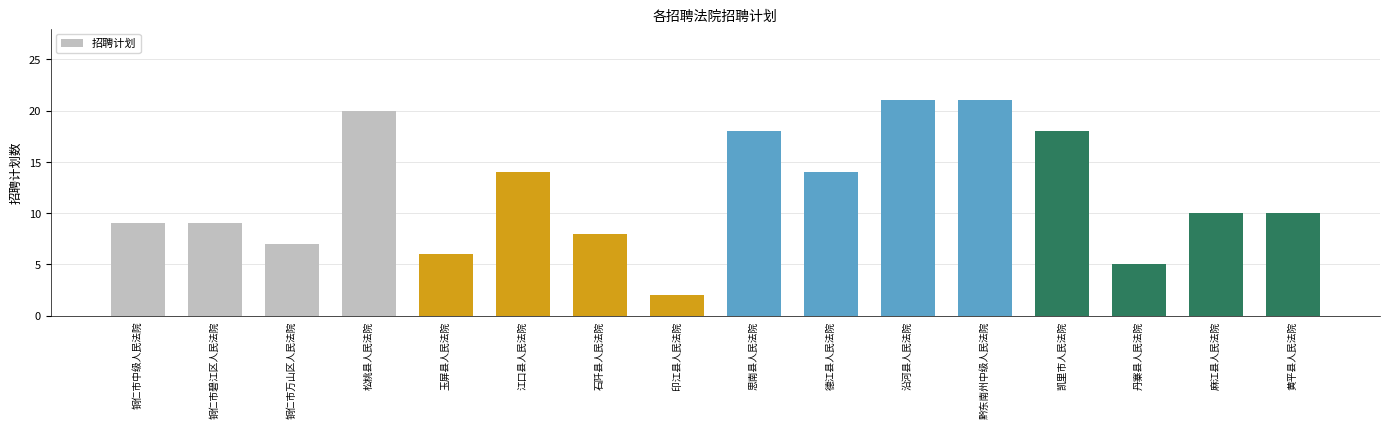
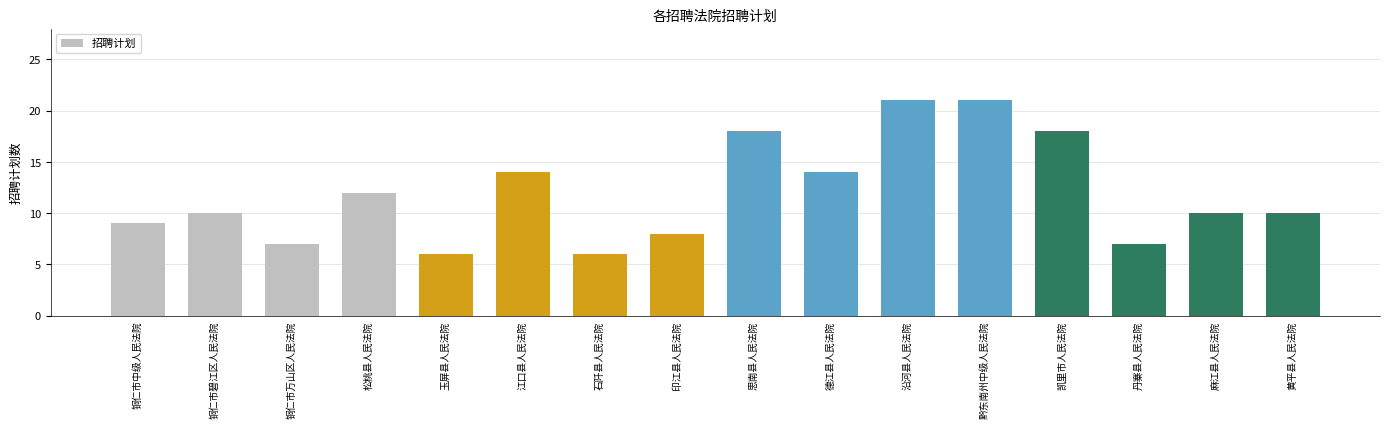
  {
    "铜仁市中级人民法院": 9,
-   "铜仁市碧江区人民法院": 9,
+   "铜仁市碧江区人民法院": 10,
    "铜仁市万山区人民法院": 7,
-   "松桃县人民法院": 20,
+   "松桃县人民法院": 12,
    "玉屏县人民法院": 6,
    "江口县人民法院": 14,
-   "石阡县人民法院": 8,
-   "印江县人民法院": 2,
+   "石阡县人民法院": 6,
+   "印江县人民法院": 8,
    "思南县人民法院": 18,
    "德江县人民法院": 14,
    "沿河县人民法院": 21,
    "黔东南州中级人民法院": 21,
    "凯里市人民法院": 18,
-   "丹寨县人民法院": 5,
+   "丹寨县人民法院": 7,
    "麻江县人民法院": 10,
    "黄平县人民法院": 10
  }
